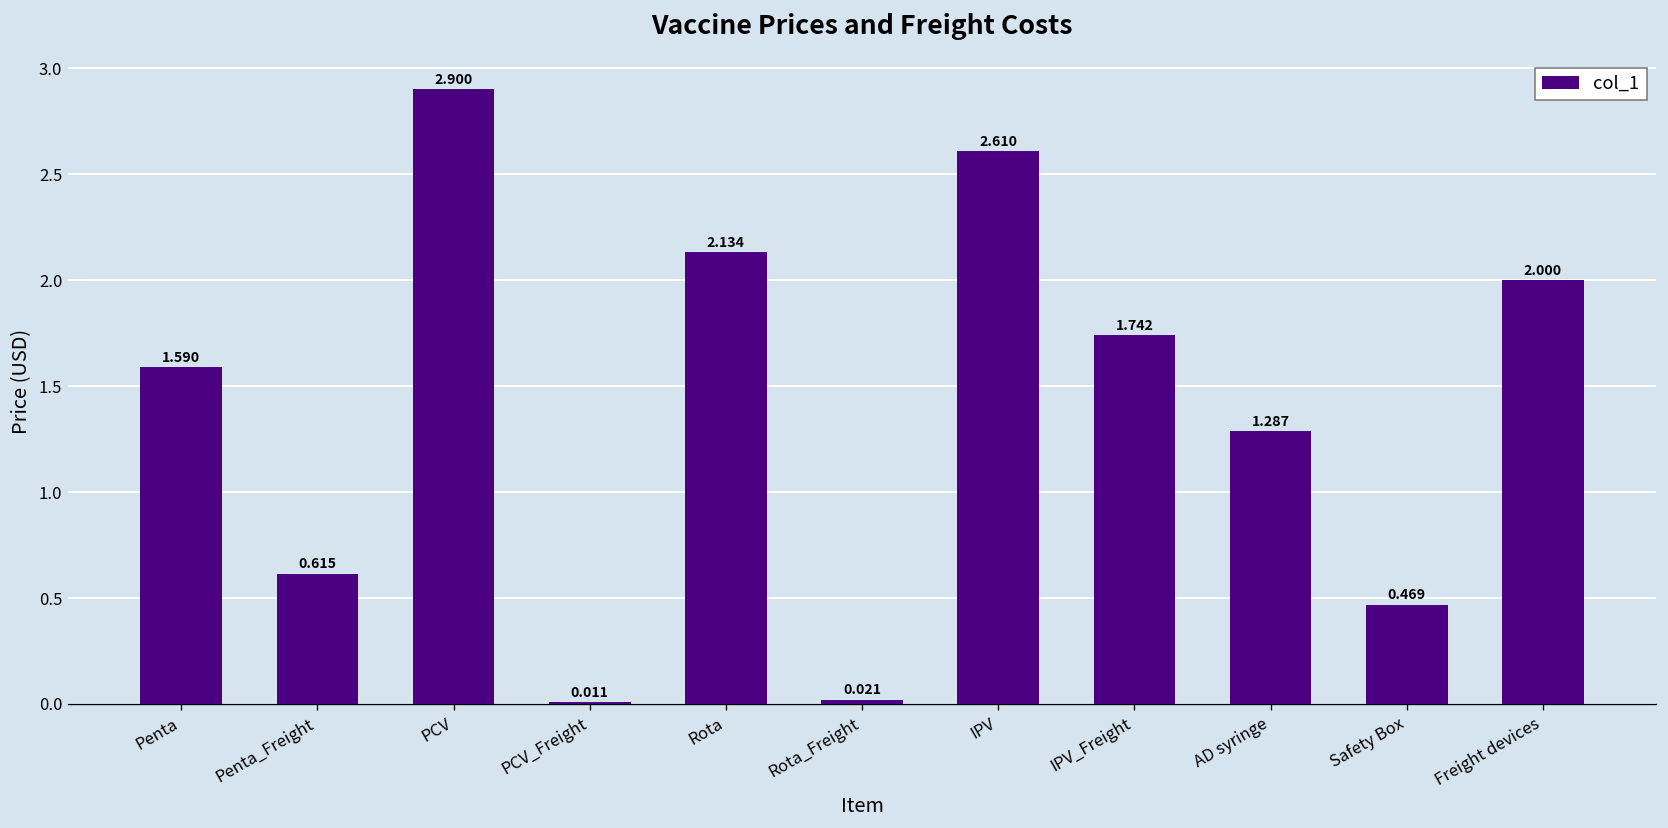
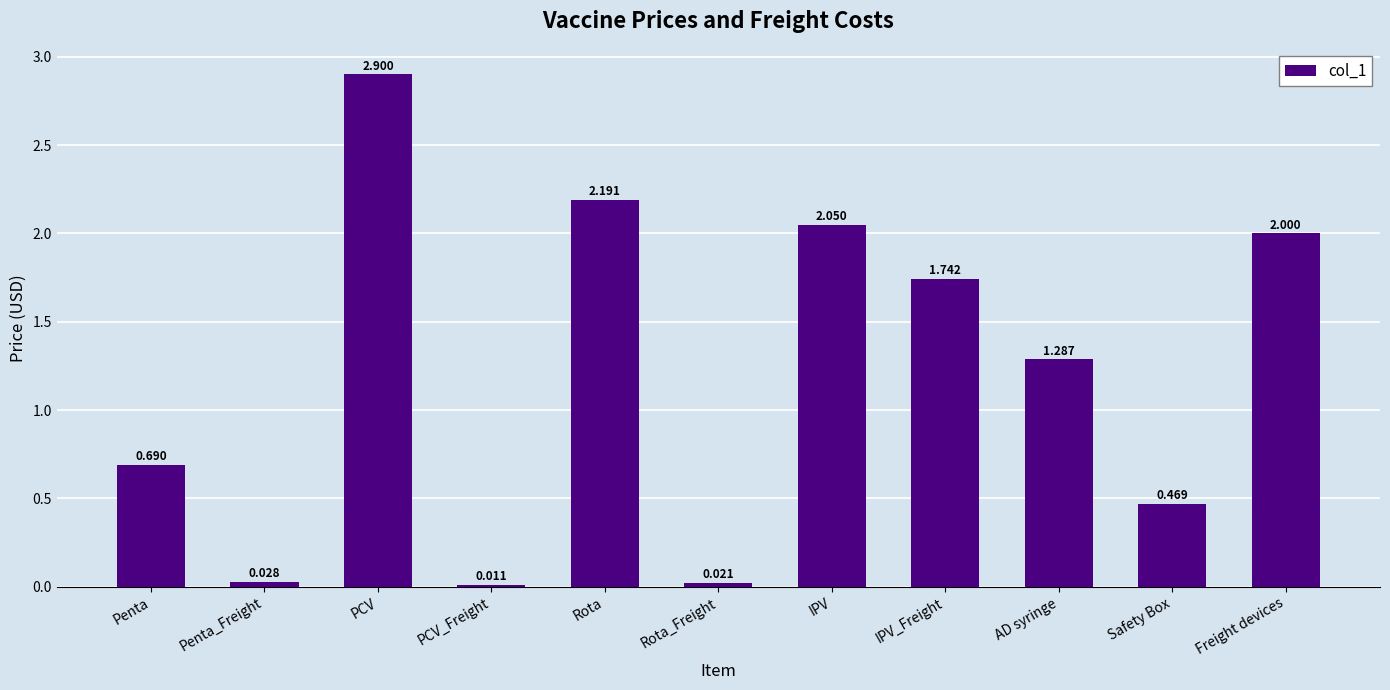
  {
-   "Penta": 1.590,
-   "Penta_Freight": 0.615,
+   "Penta": 0.690,
+   "Penta_Freight": 0.028,
    "PCV": 2.900,
    "PCV_Freight": 0.011,
-   "Rota": 2.134,
+   "Rota": 2.191,
    "Rota_Freight": 0.021,
-   "IPV": 2.610,
+   "IPV": 2.050,
    "IPV_Freight": 1.742,
    "AD syringe": 1.287,
    "Safety Box": 0.469,
    "Freight devices": 2.000
  }
